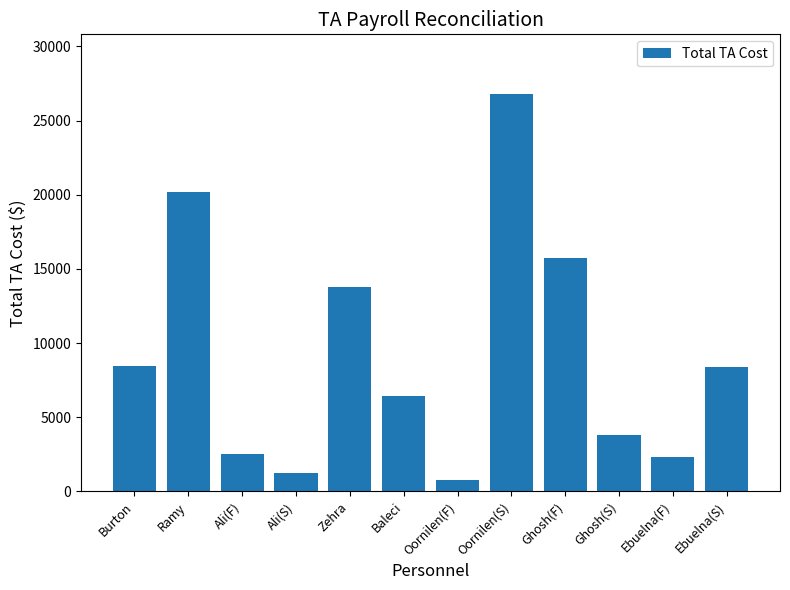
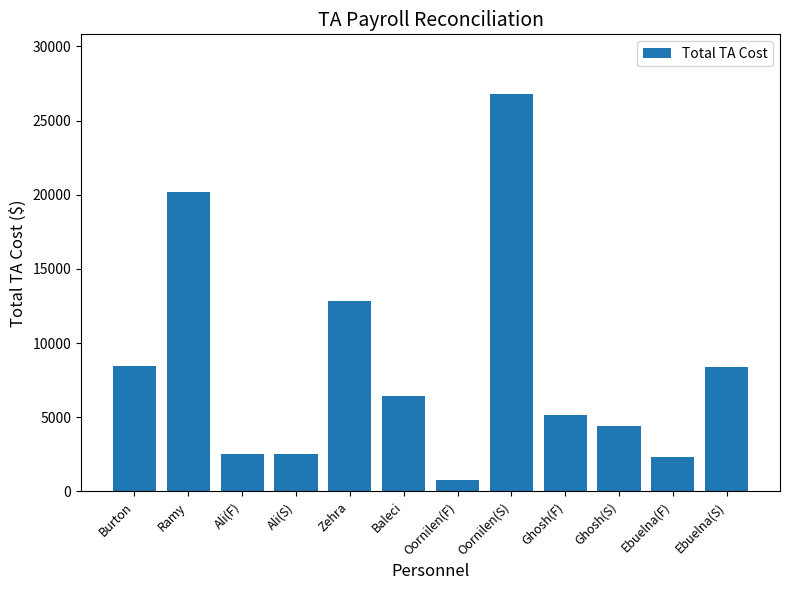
  {
    "Burton": 8500,
    "Ramy": 20200,
    "Ali(F)": 2500,
-   "Ali(S)": 1200,
-   "Zehra": 13800,
+   "Ali(S)": 2500,
+   "Zehra": 12800,
    "Baleci": 6400,
    "Oornilen(F)": 800,
    "Oornilen(S)": 26800,
-   "Ghosh(F)": 15700,
-   "Ghosh(S)": 3800,
+   "Ghosh(F)": 5200,
+   "Ghosh(S)": 4400,
    "Ebuelna(F)": 2300,
    "Ebuelna(S)": 8400
  }
